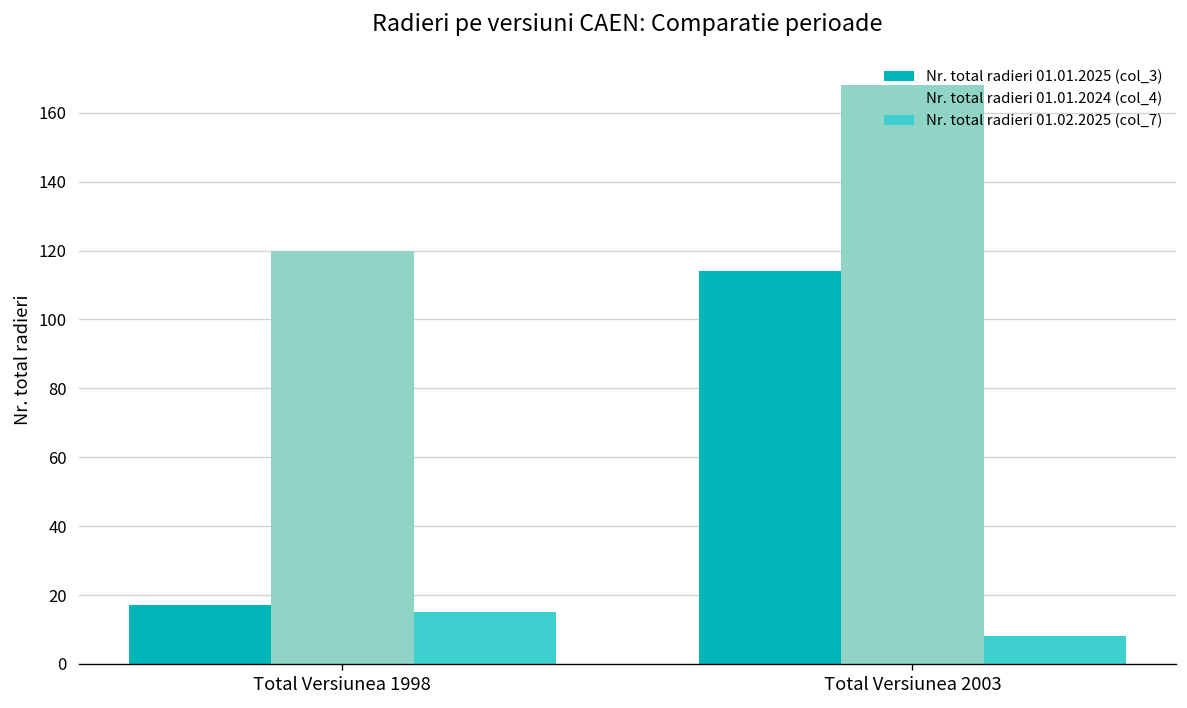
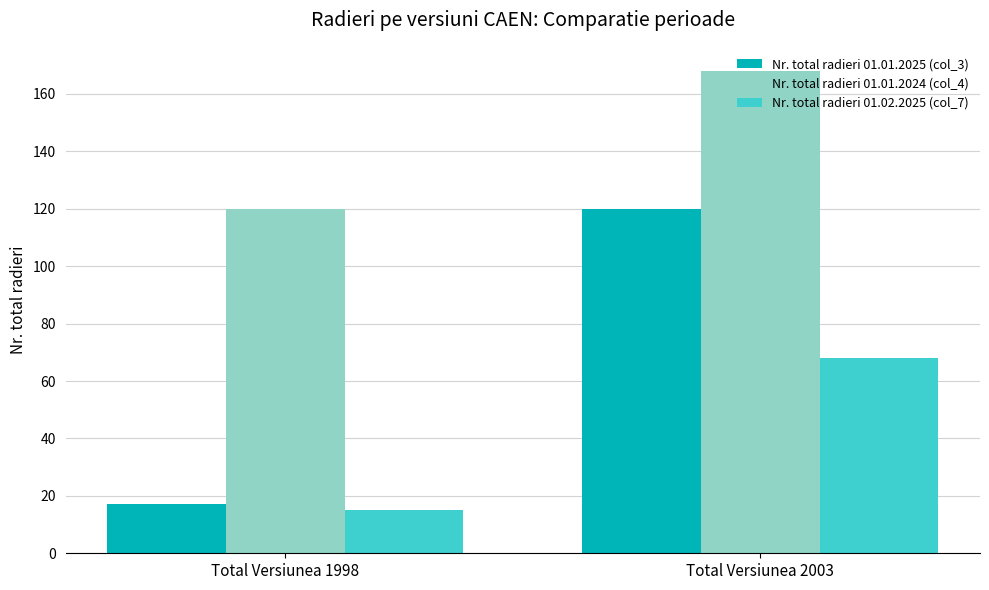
  {
    "Nr. total radieri 01.01.2025 (col_3)": {
      "Total Versiunea 1998": 17,
-     "Total Versiunea 2003": 114
+     "Total Versiunea 2003": 120
    },
    "Nr. total radieri 01.01.2024 (col_4)": {
      "Total Versiunea 1998": 120,
      "Total Versiunea 2003": 168
    },
    "Nr. total radieri 01.02.2025 (col_7)": {
      "Total Versiunea 1998": 15,
-     "Total Versiunea 2003": 8
+     "Total Versiunea 2003": 68
    }
  }
